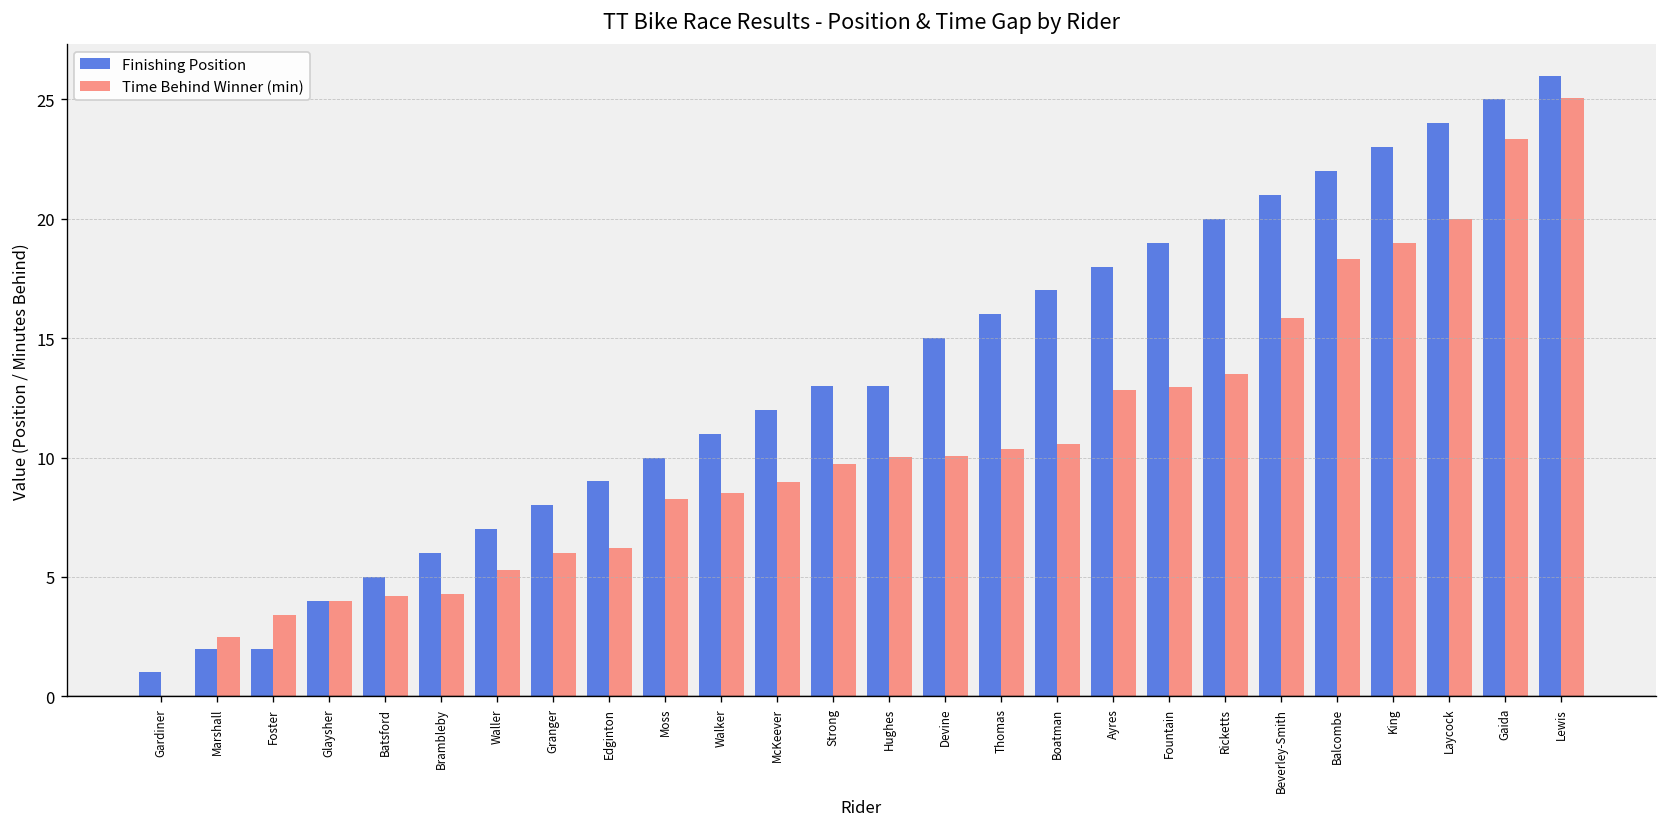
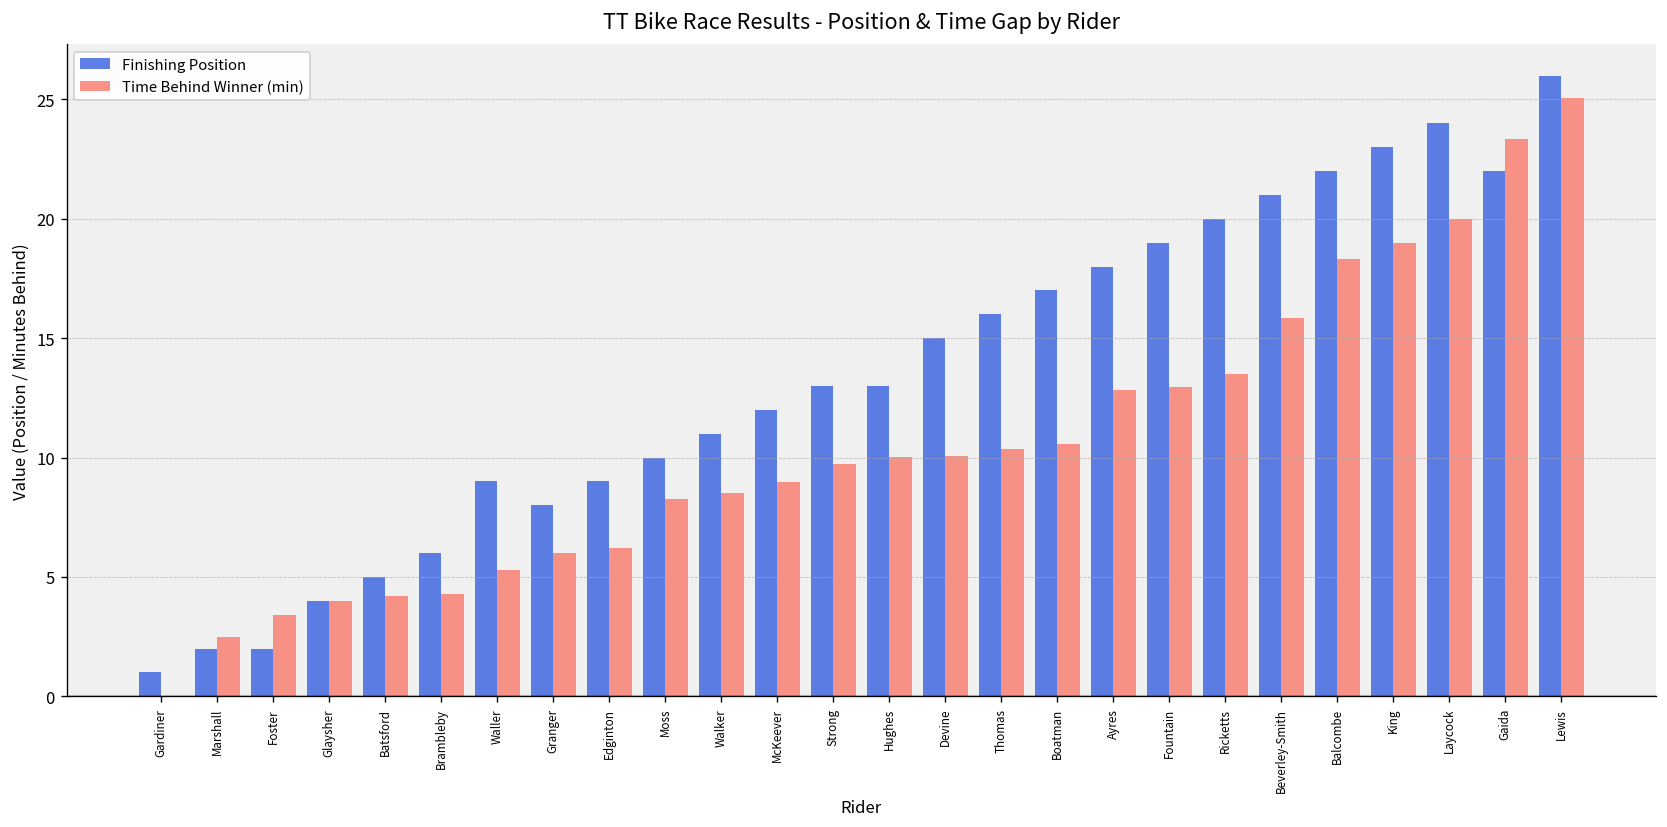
  {
    "Finishing Position": {
      "Gardiner": 1,
      "Marshall": 2,
      "Foster": 2,
      "Glaysher": 4,
      "Batsford": 5,
      "Brambleby": 6,
-     "Waller": 7,
+     "Waller": 9,
      "Granger": 8,
      "Edginton": 9,
      "Moss": 10,
      "Walker": 11,
      "McKeever": 12,
      "Strong": 13,
      "Hughes": 13,
      "Devine": 15,
      "Thomas": 16,
      "Boatman": 17,
      "Ayres": 18,
      "Fountain": 19,
      "Ricketts": 20,
      "Beverley-Smith": 21,
      "Balcombe": 22,
      "King": 23,
      "Laycock": 24,
-     "Gaida": 25,
+     "Gaida": 22,
      "Lewis": 26
    },
    "Time Behind Winner (min)": {
      "Gardiner": 0,
      "Marshall": 2.5,
      "Foster": 3.4,
      "Glaysher": 4,
      "Batsford": 4.2,
      "Brambleby": 4.3,
      "Waller": 5.3,
      "Granger": 6,
      "Edginton": 6.2,
      "Moss": 8.3,
      "Walker": 8.5,
      "McKeever": 9,
      "Strong": 9.7,
      "Hughes": 10,
      "Devine": 10,
      "Thomas": 10.4,
      "Boatman": 10.6,
      "Ayres": 12.8,
      "Fountain": 13,
      "Ricketts": 13.5,
      "Beverley-Smith": 15.8,
      "Balcombe": 18.3,
      "King": 19,
      "Laycock": 20,
      "Gaida": 23.3,
      "Lewis": 25
    }
  }
